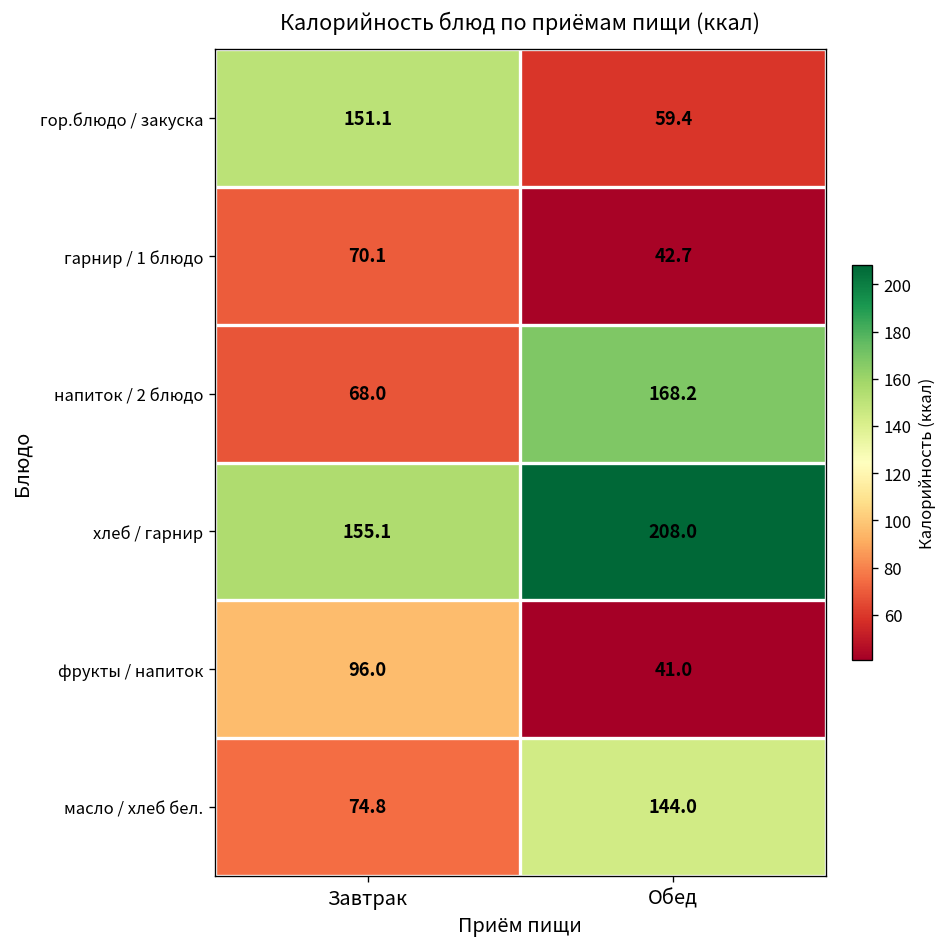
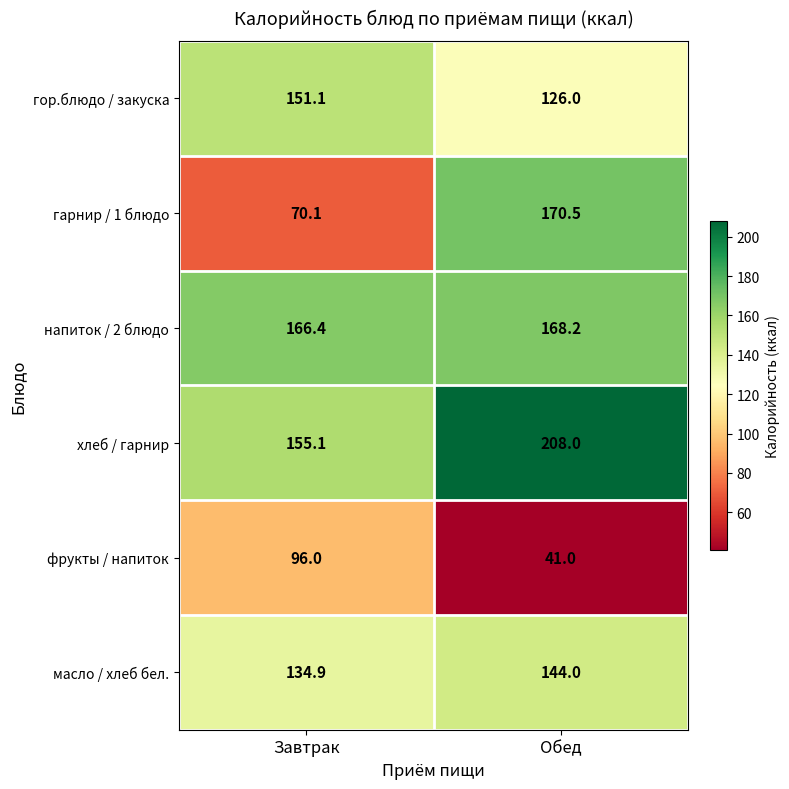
  {
    "гор.блюдо / закуска": {
      "Завтрак": 151.1,
-     "Обед": 59.4
+     "Обед": 126.0
    },
    "гарнир / 1 блюдо": {
      "Завтрак": 70.1,
-     "Обед": 42.7
+     "Обед": 170.5
    },
    "напиток / 2 блюдо": {
-     "Завтрак": 68.0,
+     "Завтрак": 166.4,
      "Обед": 168.2
    },
    "хлеб / гарнир": {
      "Завтрак": 155.1,
      "Обед": 208.0
    },
    "фрукты / напиток": {
      "Завтрак": 96.0,
      "Обед": 41.0
    },
    "масло / хлеб бел.": {
-     "Завтрак": 74.8,
+     "Завтрак": 134.9,
      "Обед": 144.0
    }
  }
